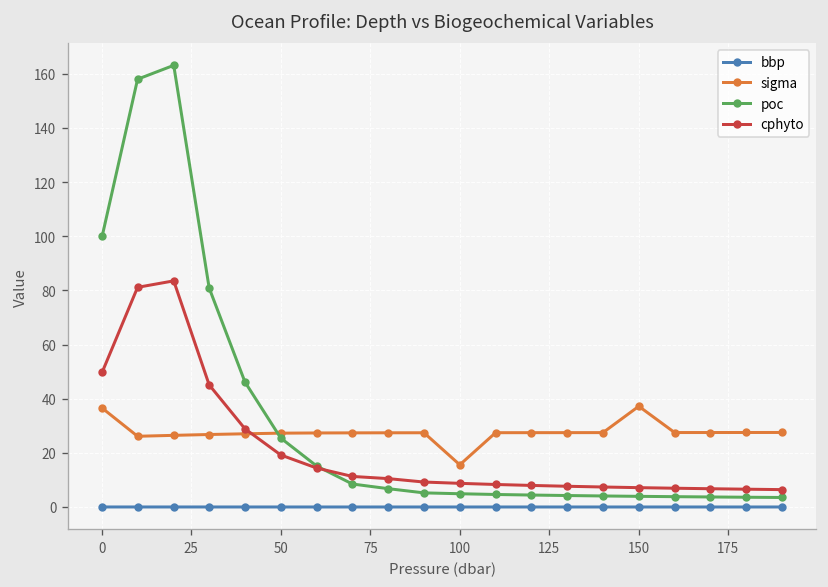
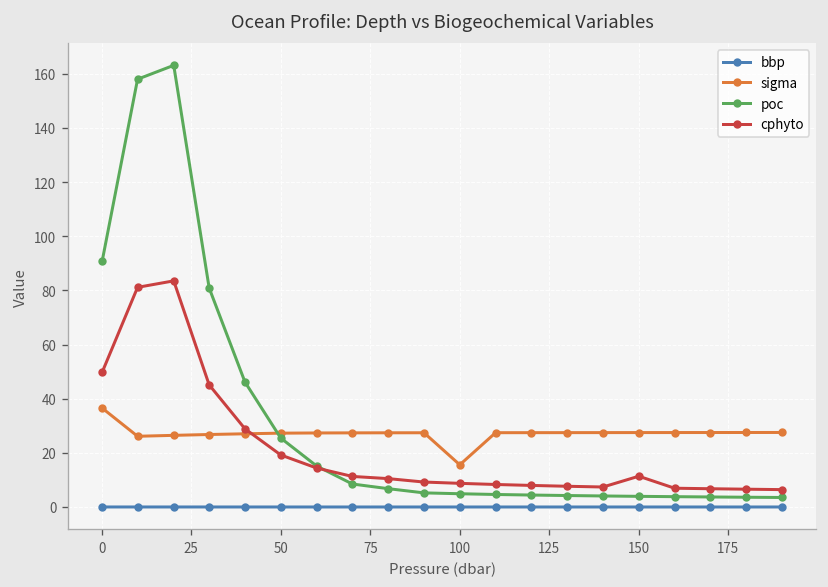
  {
    "bbp": {
      "0": 0,
      "50": 0,
      "100": 0,
      "150": 0
    },
    "sigma": {
      "0": 37,
      "50": 27,
      "100": 16,
-     "150": 37
+     "150": 27
    },
    "poc": {
-     "0": 100,
+     "0": 91,
      "50": 25,
      "100": 5,
      "150": 4
    },
    "cphyto": {
      "0": 50,
      "50": 19,
      "100": 9,
-     "150": 7
+     "150": 11
    }
  }
